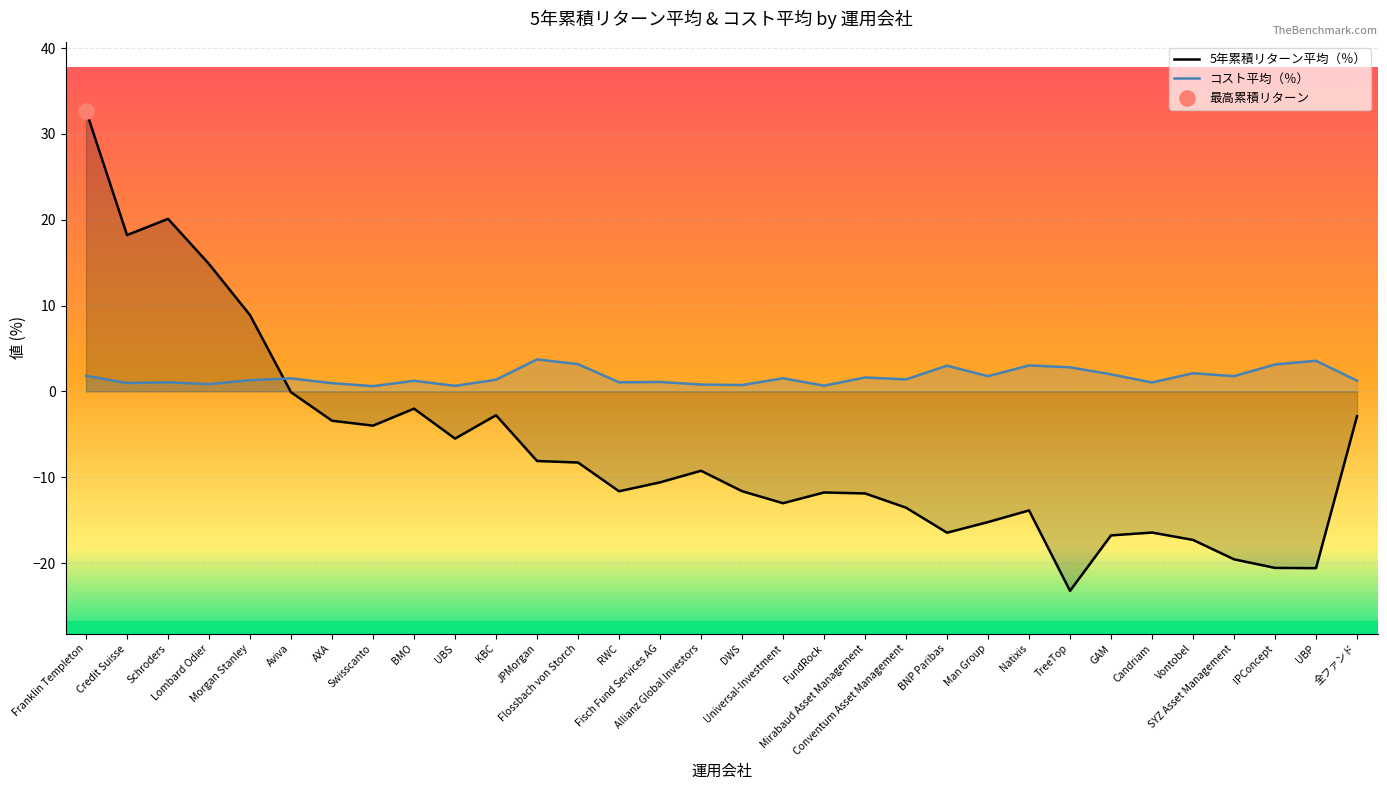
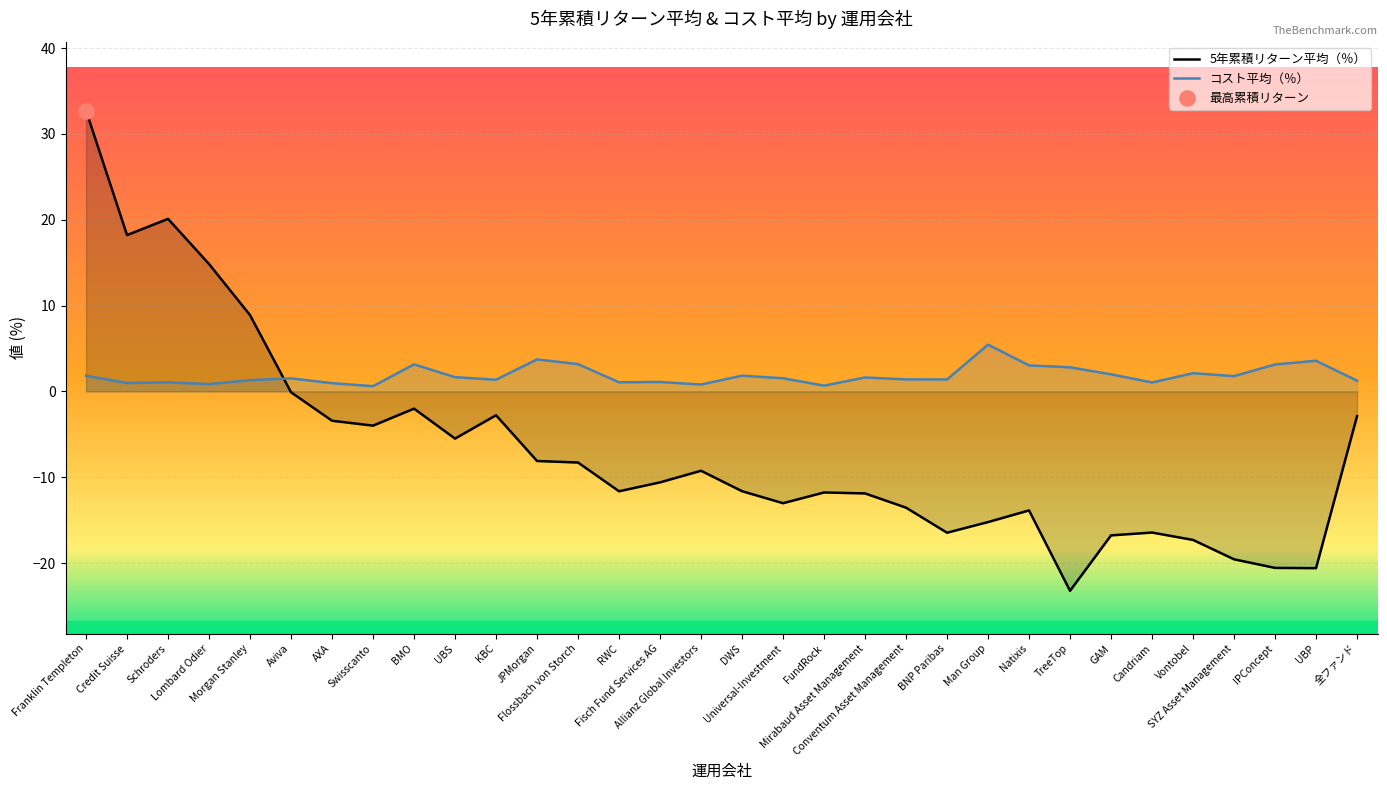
  {
    "コスト平均（％）": {
      "Franklin Templeton": 2,
      "Credit Suisse": 1,
      "Schroders": 1,
      "Lombard Odier": 1,
      "Morgan Stanley": 1,
      "Aviva": 2,
      "AXA": 1,
      "Swisscanto": 1,
-     "BMO": 1,
-     "UBS": 1,
+     "BMO": 3,
+     "UBS": 2,
      "KBC": 1,
      "JPMorgan": 4,
      "Flossbach von Storch": 3,
      "RWC": 1,
      "Fisch Fund Services AG": 1,
      "Allianz Global Investors": 1,
-     "DWS": 1,
+     "DWS": 2,
      "Universal-Investment": 2,
      "FundRock": 1,
      "Mirabaud Asset Management": 2,
      "Conventum Asset Management": 1,
-     "BNP Paribas": 3,
-     "Man Group": 2,
+     "BNP Paribas": 1,
+     "Man Group": 5,
      "Natixis": 3,
      "TreeTop": 3,
      "GAM": 2,
      "Candriam": 1,
      "Vontobel": 2,
      "SYZ Asset Management": 2,
      "IPConcept": 3,
      "UBP": 4,
      "全ファンド": 1
    }
  }
